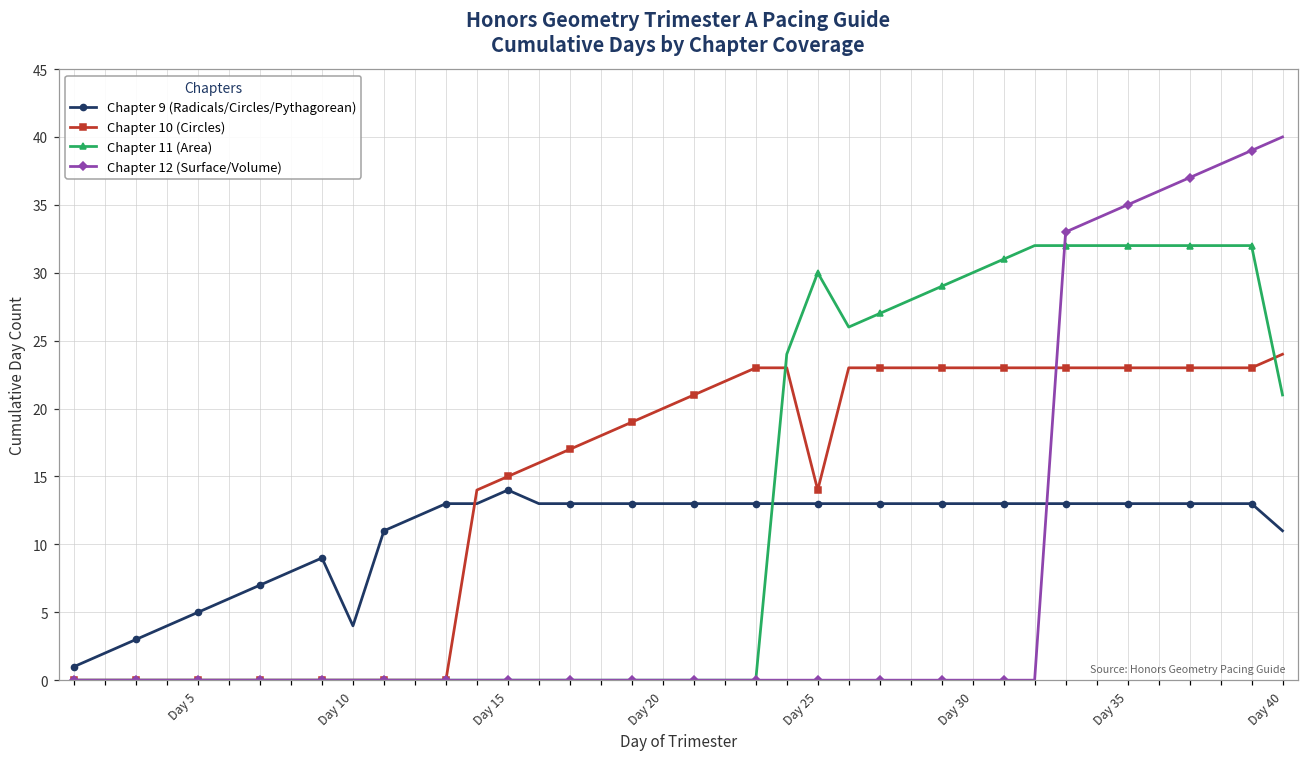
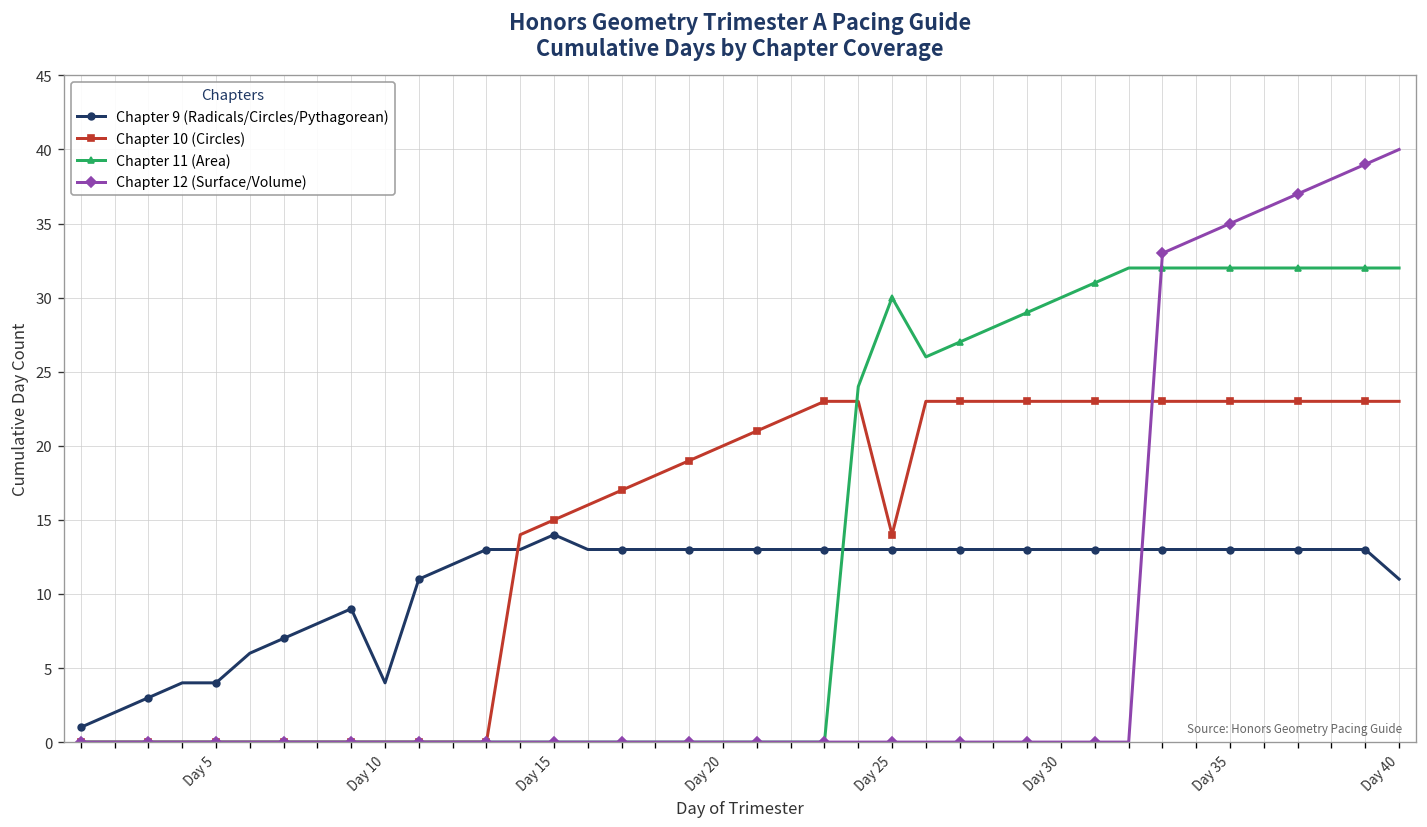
  {
    "Chapter 9 (Radicals/Circles/Pythagorean)": {
-     "Day 5": 5,
+     "Day 5": 4,
      "Day 10": 4,
      "Day 15": 14,
      "Day 20": 13,
      "Day 25": 13,
      "Day 30": 13,
      "Day 35": 13,
      "Day 40": 11
    },
    "Chapter 10 (Circles)": {
      "Day 15": 15,
      "Day 20": 20,
      "Day 25": 14,
      "Day 30": 23,
      "Day 35": 23,
-     "Day 40": 24
+     "Day 40": 23
    },
    "Chapter 11 (Area)": {
      "Day 25": 30,
      "Day 30": 30,
      "Day 35": 32,
-     "Day 40": 21
+     "Day 40": 32
    },
    "Chapter 12 (Surface/Volume)": {
      "Day 25": 0,
      "Day 30": 0,
      "Day 35": 35,
      "Day 40": 40
    }
  }
